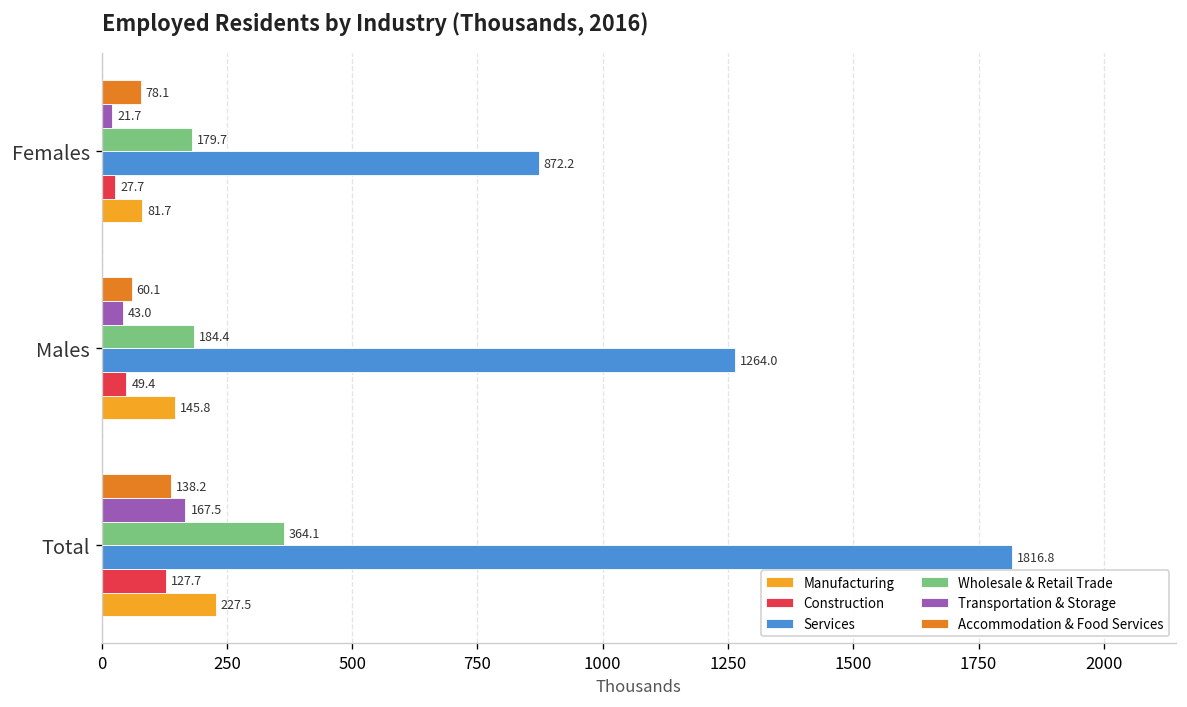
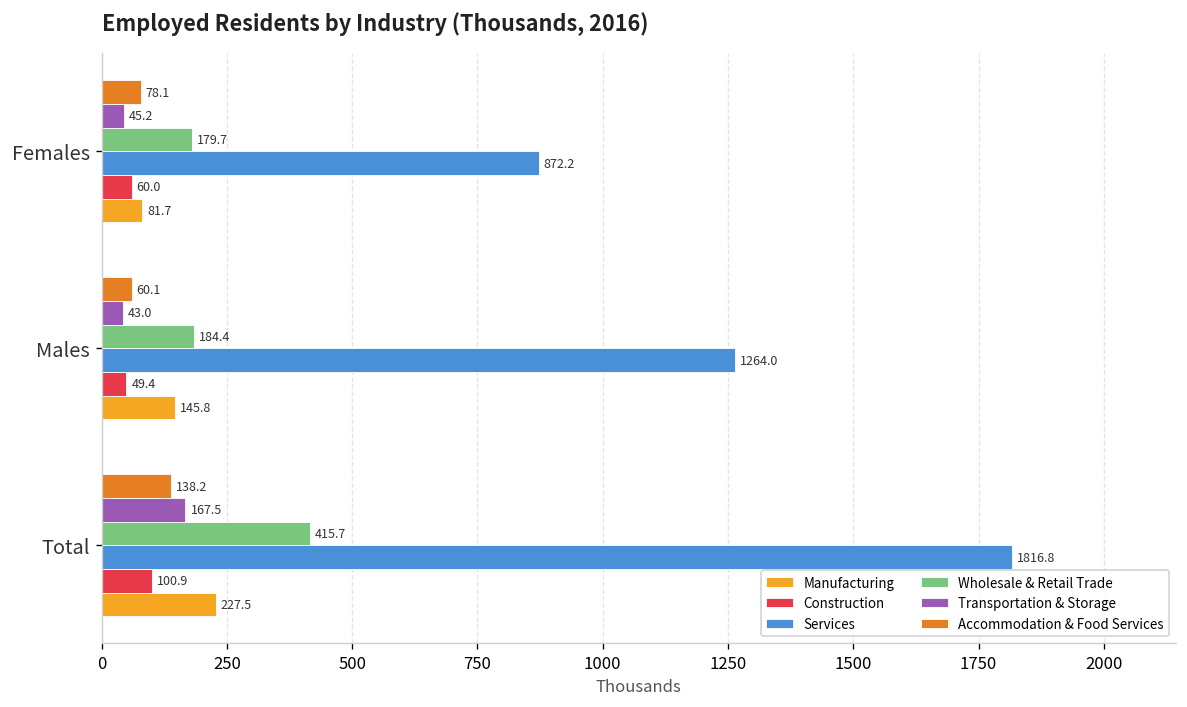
  {
    "Construction": {
-     "Females": 27.7,
+     "Females": 60.0,
      "Males": 49.4,
-     "Total": 127.7
+     "Total": 100.9
    },
    "Services": {
      "Females": 872.2,
      "Males": 1264.0,
      "Total": 1816.8
    },
    "Wholesale & Retail Trade": {
      "Females": 179.7,
      "Males": 184.4,
-     "Total": 364.1
+     "Total": 415.7
    },
    "Transportation & Storage": {
-     "Females": 21.7,
+     "Females": 45.2,
      "Males": 43.0,
      "Total": 167.5
    }
  }
